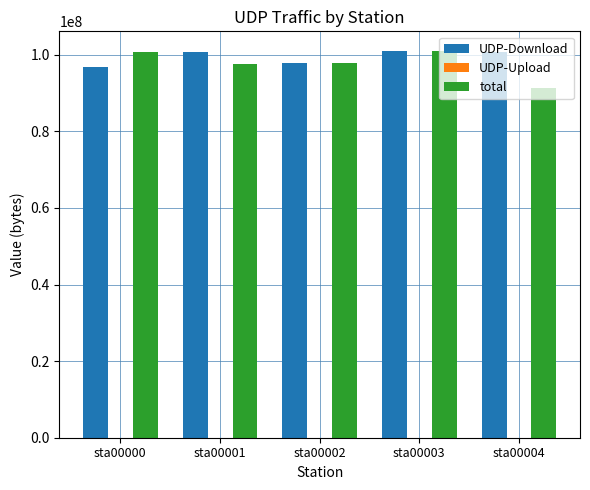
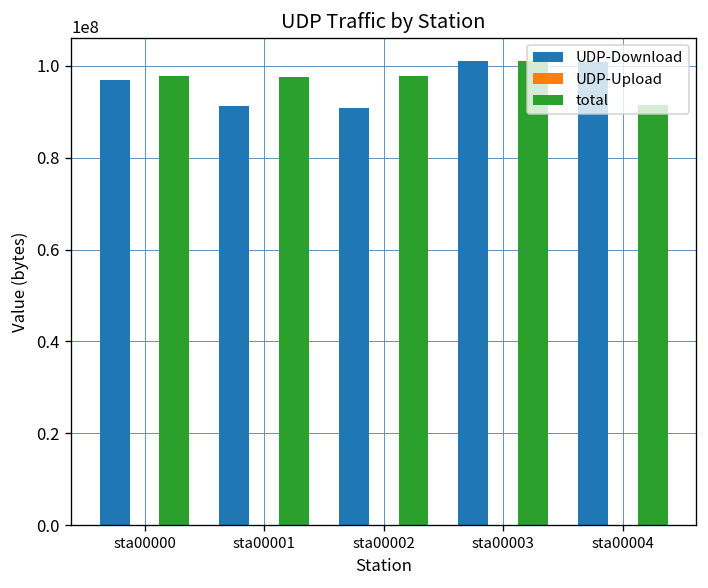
  {
    "UDP-Download": {
      "sta00000": 97000000,
-     "sta00001": 101000000,
-     "sta00002": 98000000,
+     "sta00001": 91000000,
+     "sta00002": 91000000,
      "sta00003": 101000000
    },
    "UDP-Upload": {
      "sta00000": 0,
      "sta00001": 0,
      "sta00002": 0,
      "sta00003": 0,
      "sta00004": 0
    },
    "total": {
-     "sta00000": 101000000,
+     "sta00000": 98000000,
      "sta00001": 97000000,
      "sta00002": 98000000
    }
  }
